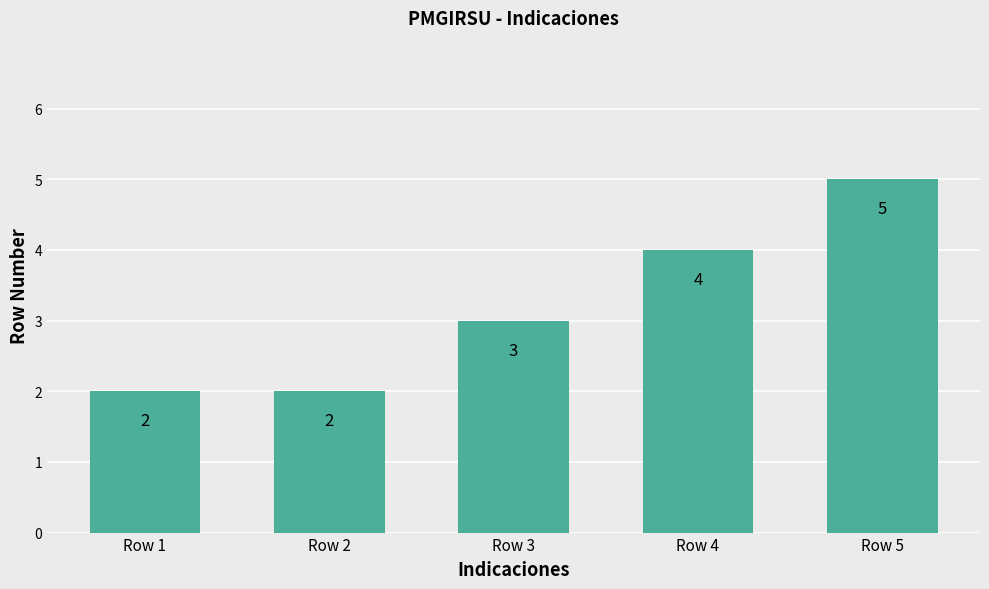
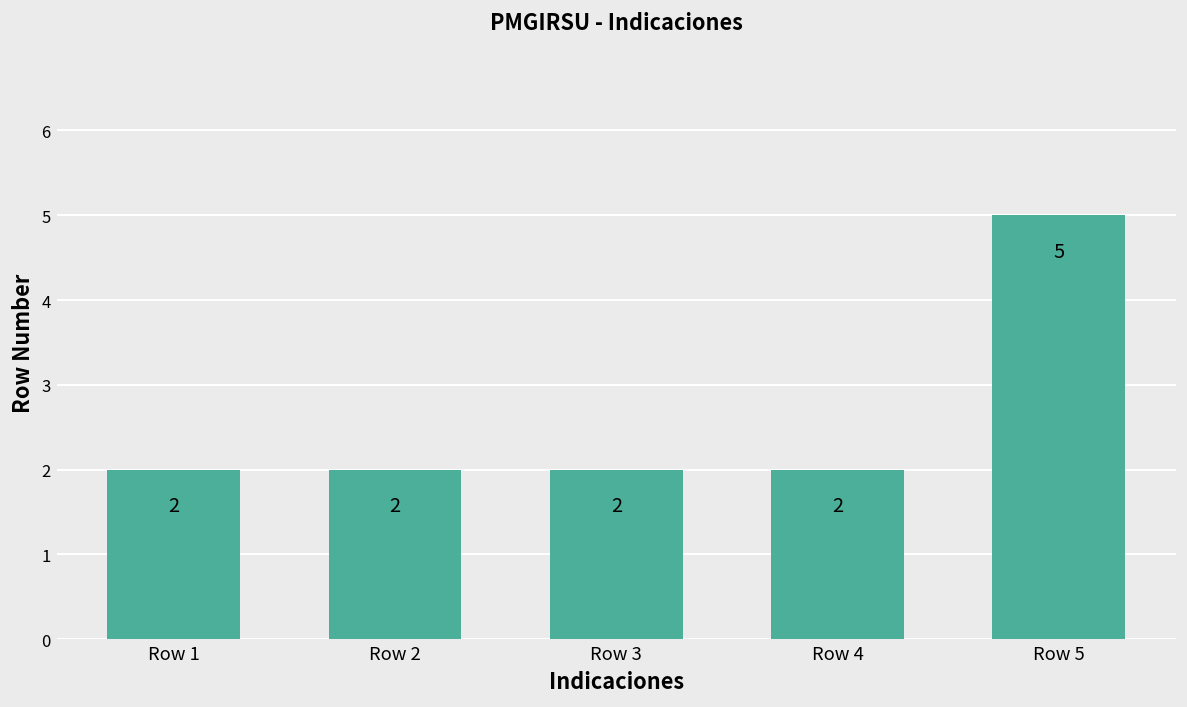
  {
    "Row 1": 2,
    "Row 2": 2,
-   "Row 3": 3,
-   "Row 4": 4,
+   "Row 3": 2,
+   "Row 4": 2,
    "Row 5": 5
  }
